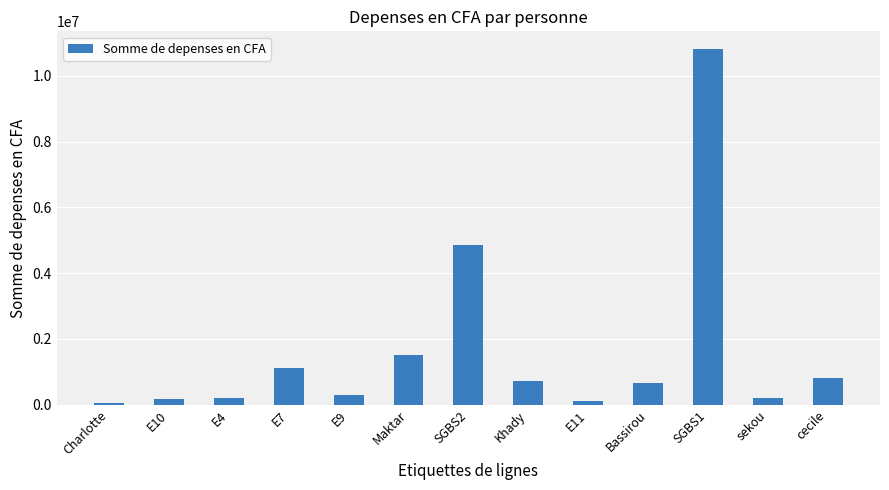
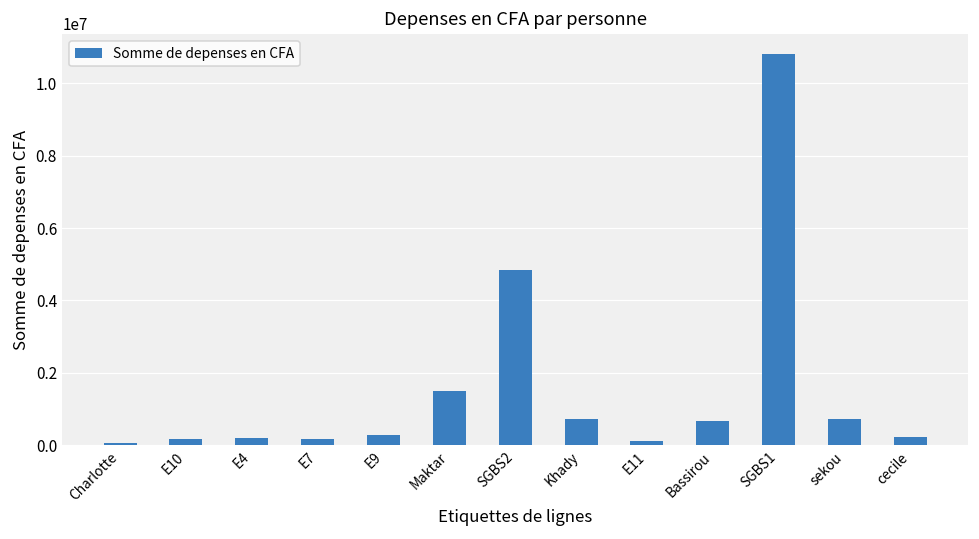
  {
    "E10": 200000,
    "E4": 200000,
-   "E7": 1100000,
+   "E7": 200000,
    "E9": 300000,
    "Maktar": 1500000,
    "SGBS2": 4800000,
    "Khady": 700000,
    "E11": 100000,
    "Bassirou": 700000,
    "SGBS1": 10800000,
-   "sekou": 200000,
-   "cecile": 800000
+   "sekou": 700000,
+   "cecile": 200000
  }
